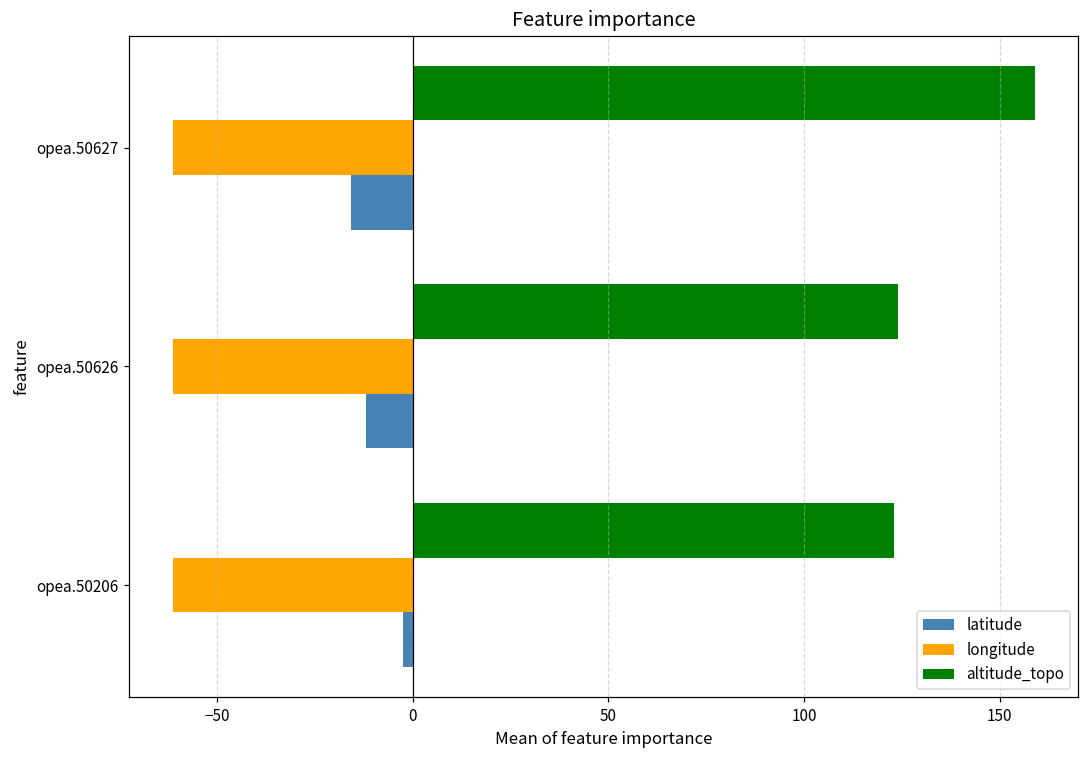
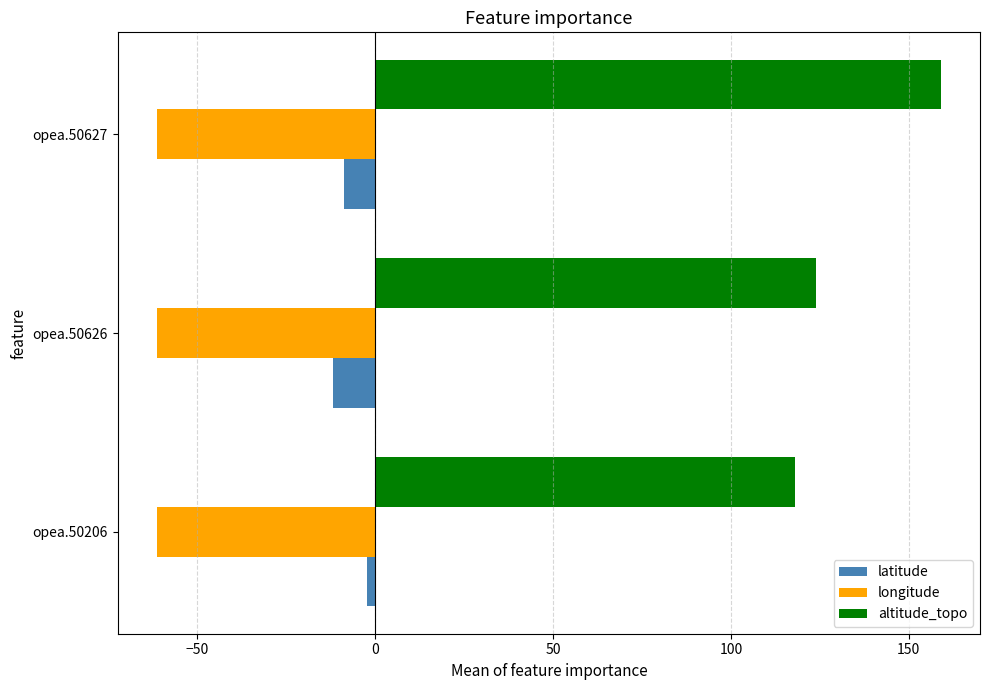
  {
    "latitude": {
-     "opea.50627": -16,
+     "opea.50627": -9,
      "opea.50626": -12,
      "opea.50206": -2
    },
    "longitude": {
      "opea.50627": -61,
      "opea.50626": -61,
      "opea.50206": -61
    },
    "altitude_topo": {
      "opea.50627": 159,
      "opea.50626": 124,
-     "opea.50206": 123
+     "opea.50206": 118
    }
  }
